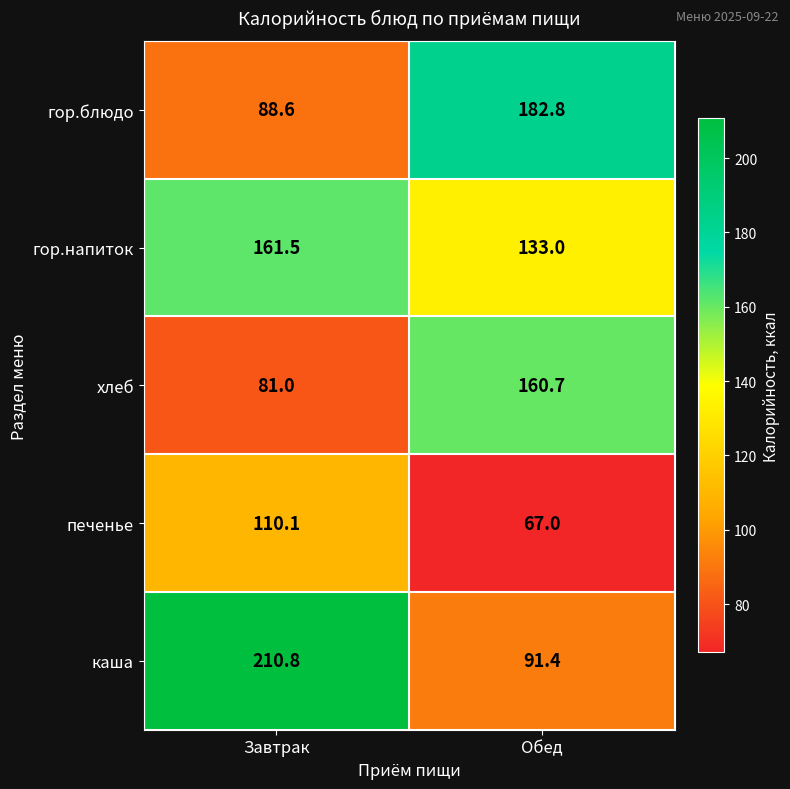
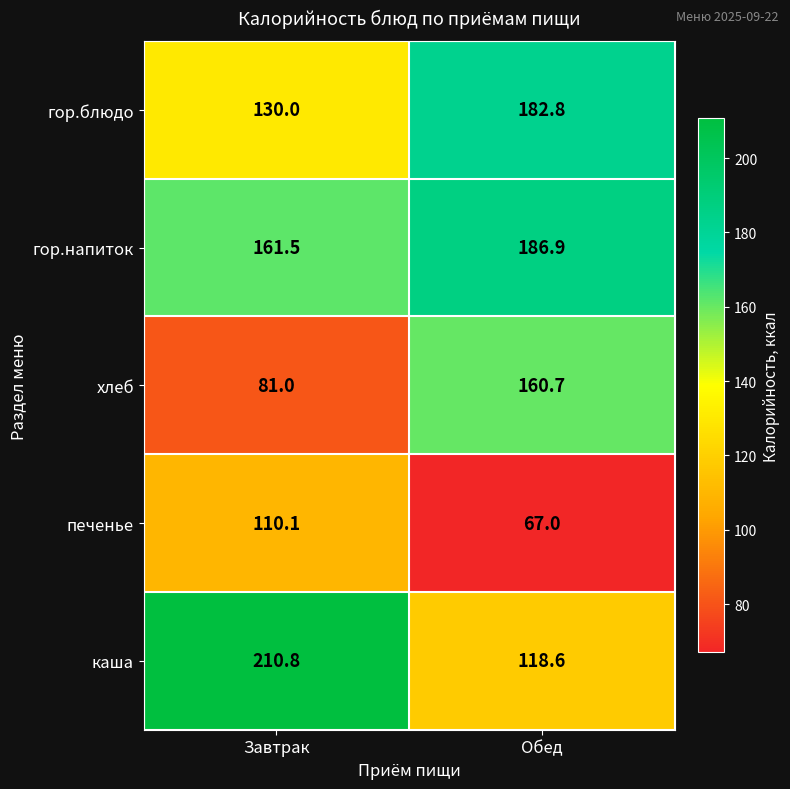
  {
    "гор.блюдо": {
-     "Завтрак": 88.6,
+     "Завтрак": 130.0,
      "Обед": 182.8
    },
    "гор.напиток": {
      "Завтрак": 161.5,
-     "Обед": 133.0
+     "Обед": 186.9
    },
    "хлеб": {
      "Завтрак": 81.0,
      "Обед": 160.7
    },
    "печенье": {
      "Завтрак": 110.1,
      "Обед": 67.0
    },
    "каша": {
      "Завтрак": 210.8,
-     "Обед": 91.4
+     "Обед": 118.6
    }
  }
